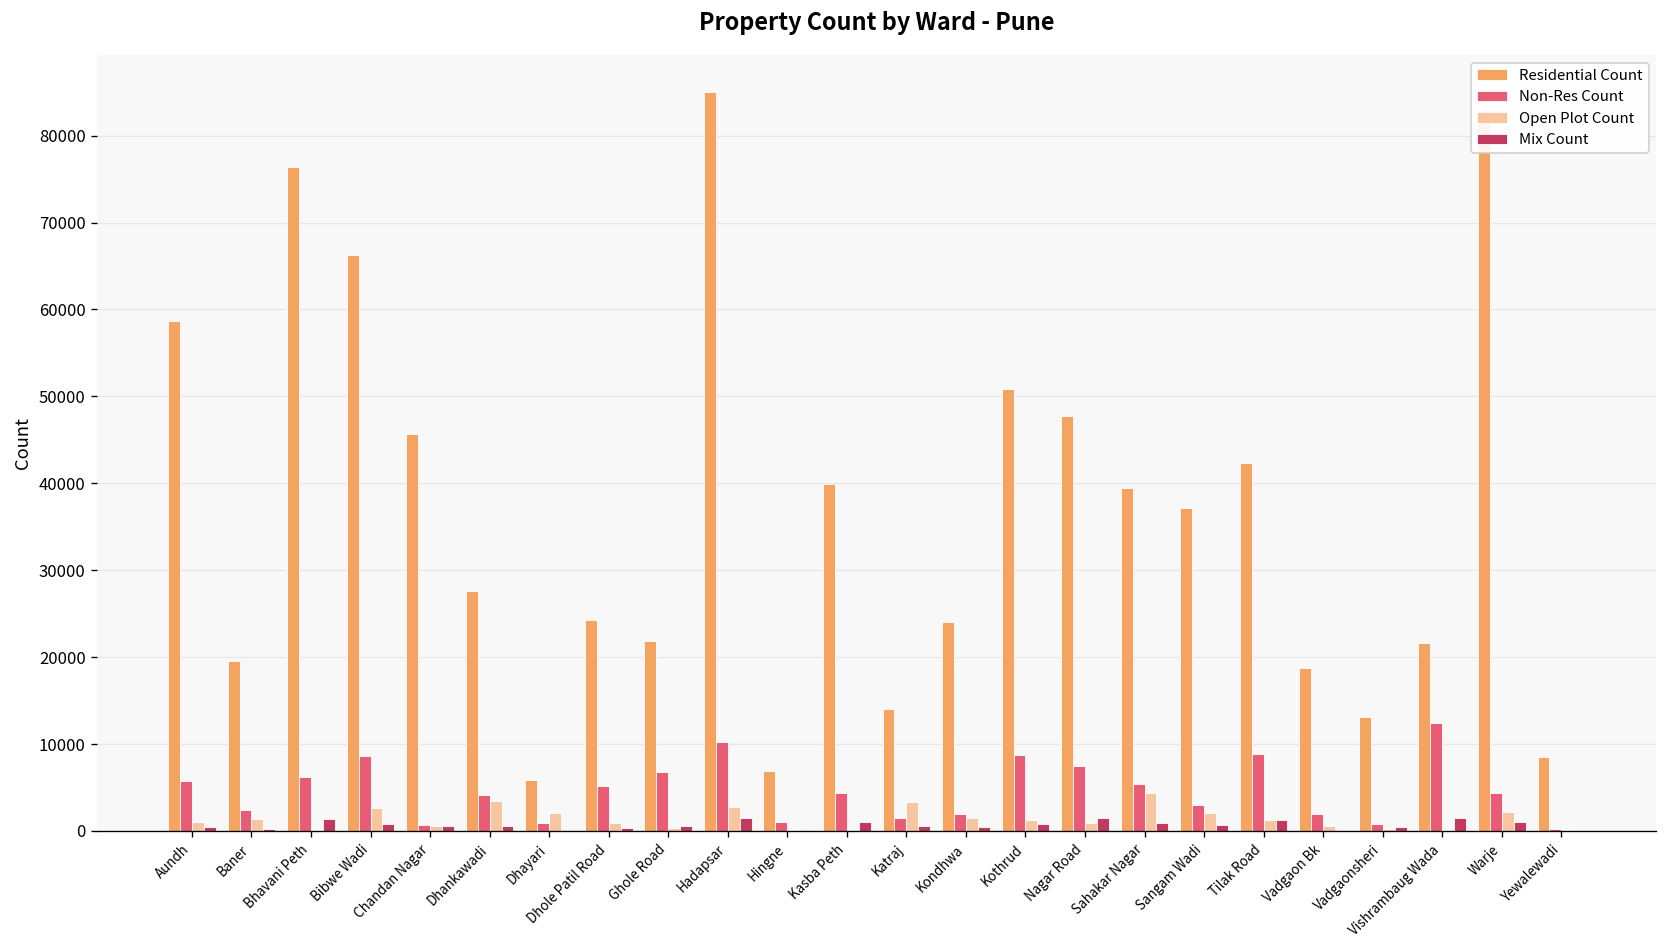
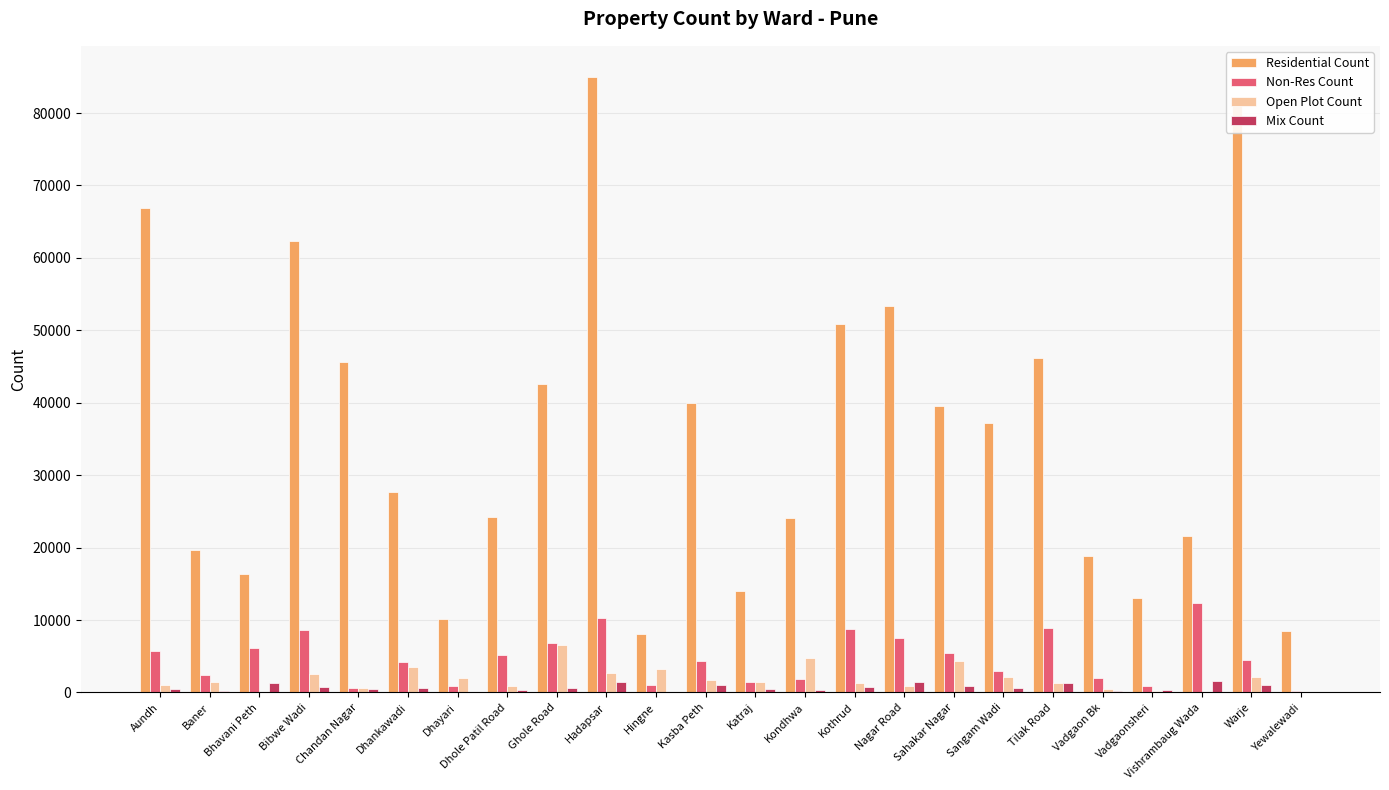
  {
    "Residential Count": {
-     "Aundh": 59000,
+     "Aundh": 67000,
      "Baner": 20000,
-     "Bhavani Peth": 76000,
-     "Bibwe Wadi": 66000,
+     "Bhavani Peth": 16000,
+     "Bibwe Wadi": 62000,
      "Chandan Nagar": 46000,
      "Dhankawadi": 28000,
-     "Dhayari": 6000,
+     "Dhayari": 10000,
      "Dhole Patil Road": 24000,
-     "Ghole Road": 22000,
+     "Ghole Road": 43000,
      "Hadapsar": 85000,
-     "Hingne": 7000,
+     "Hingne": 8000,
      "Kasba Peth": 40000,
      "Katraj": 14000,
      "Kondhwa": 24000,
      "Kothrud": 51000,
-     "Nagar Road": 48000,
+     "Nagar Road": 53000,
      "Sahakar Nagar": 40000,
      "Sangam Wadi": 37000,
-     "Tilak Road": 42000,
+     "Tilak Road": 46000,
      "Vadgaon Bk": 19000,
      "Vadgaonsheri": 13000,
      "Vishrambaug Wada": 22000,
      "Yewalewadi": 8000
    },
    "Open Plot Count": {
      "Aundh": 1000,
      "Baner": 1000,
      "Bibwe Wadi": 3000,
      "Chandan Nagar": 1000,
      "Dhankawadi": 4000,
      "Dhayari": 2000,
      "Dhole Patil Road": 1000,
-     "Ghole Road": 0,
+     "Ghole Road": 7000,
      "Hadapsar": 3000,
-     "Hingne": 0,
-     "Kasba Peth": 0,
-     "Katraj": 3000,
-     "Kondhwa": 1000,
+     "Hingne": 3000,
+     "Kasba Peth": 2000,
+     "Katraj": 1000,
+     "Kondhwa": 5000,
      "Kothrud": 1000,
      "Nagar Road": 1000,
      "Sahakar Nagar": 4000,
      "Sangam Wadi": 2000,
      "Tilak Road": 1000,
      "Vadgaon Bk": 1000,
      "Warje": 2000
    }
  }
